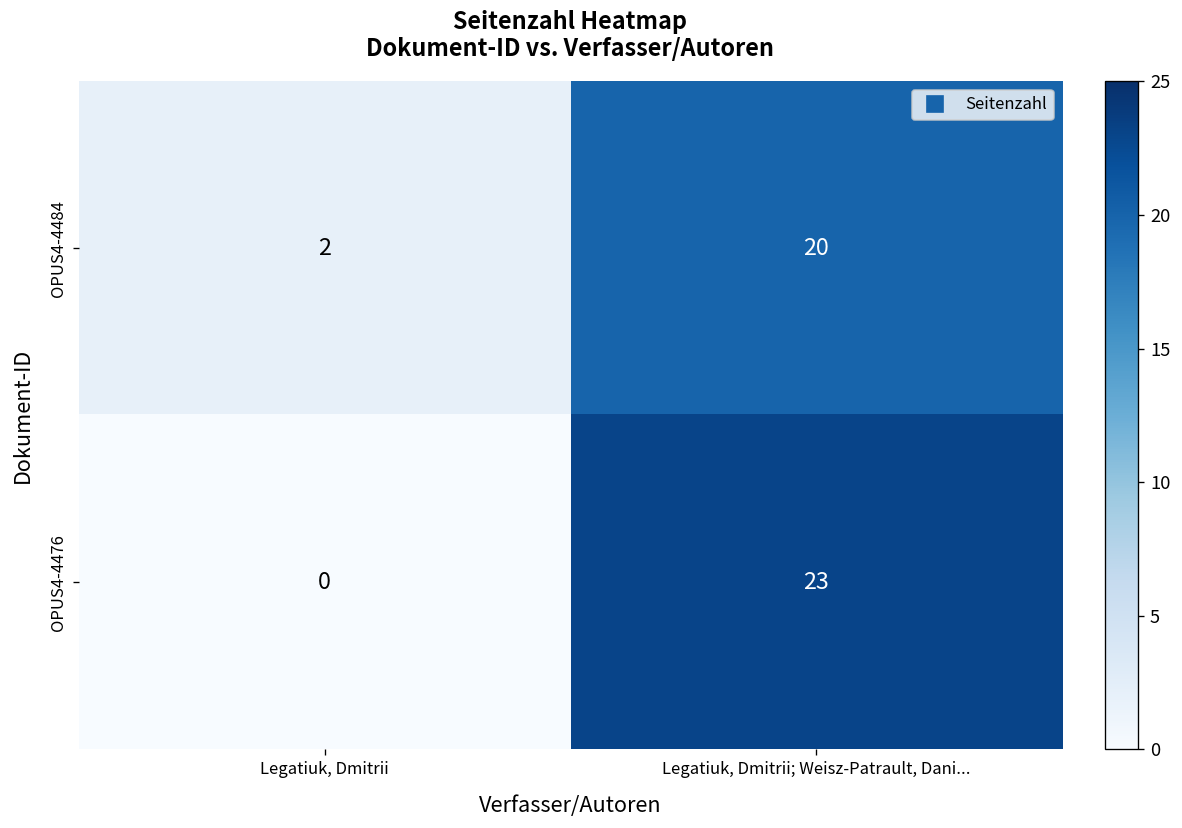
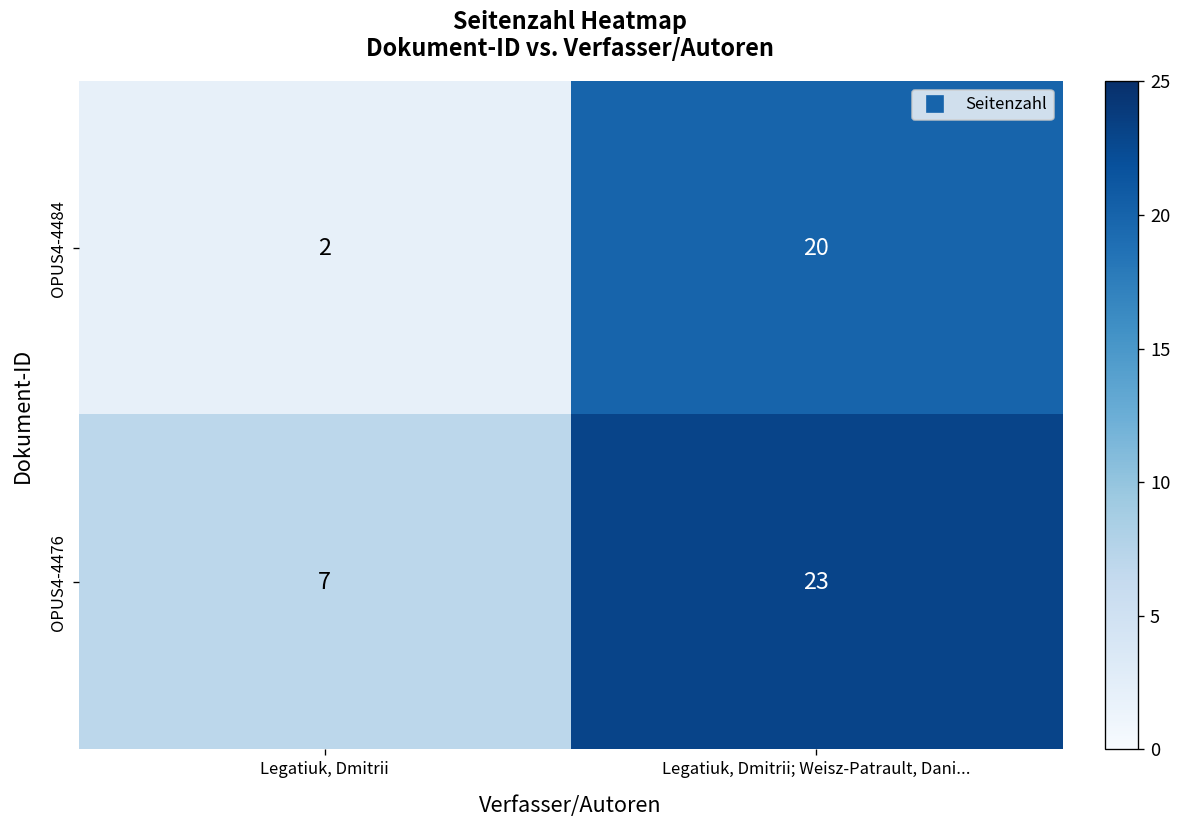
  {
    "OPUS4-4484": {
      "Legatiuk, Dmitrii": 2,
      "Legatiuk, Dmitrii; Weisz-Patrault, Dani...": 20
    },
    "OPUS4-4476": {
-     "Legatiuk, Dmitrii": 0,
+     "Legatiuk, Dmitrii": 7,
      "Legatiuk, Dmitrii; Weisz-Patrault, Dani...": 23
    }
  }
